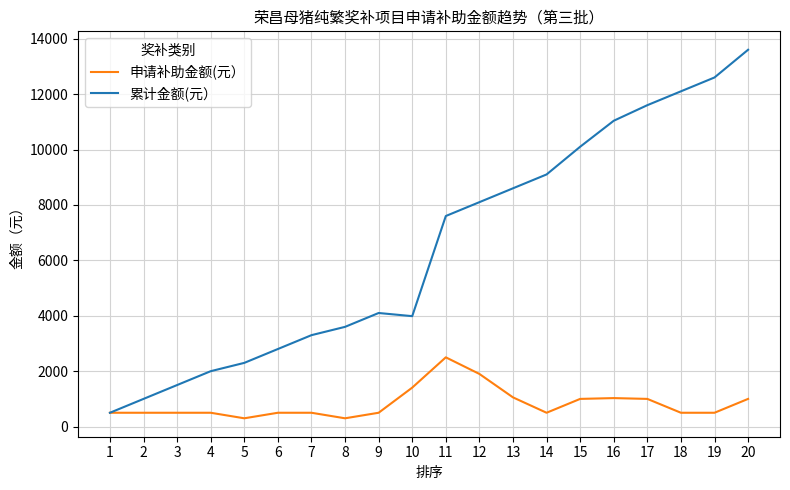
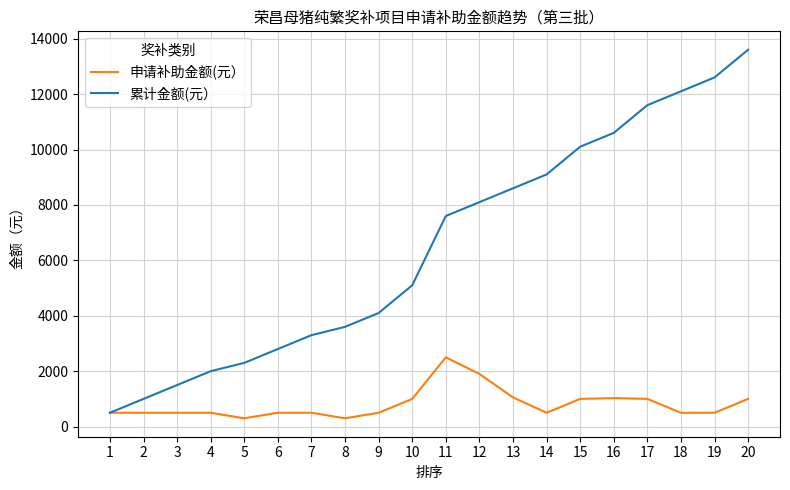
  {
    "申请补助金额(元）": {
      "2": 500,
      "3": 500,
      "4": 500,
      "5": 300,
      "6": 500,
      "7": 500,
      "8": 300,
      "9": 500,
-     "10": 1400,
+     "10": 1000,
      "11": 2500,
      "12": 1900,
      "13": 1100,
      "14": 500,
      "15": 1000,
      "16": 1000,
      "17": 1000,
      "18": 500,
      "19": 500,
      "20": 1000
    },
    "累计金额(元）": {
      "2": 1000,
      "3": 1500,
      "4": 2000,
      "5": 2300,
      "6": 2800,
      "7": 3300,
      "8": 3600,
      "9": 4100,
-     "10": 4000,
+     "10": 5100,
      "11": 7600,
      "12": 8100,
      "13": 8600,
      "14": 9100,
      "15": 10100,
-     "16": 11000,
+     "16": 10600,
      "17": 11600,
      "18": 12100,
      "19": 12600,
      "20": 13600
    }
  }
